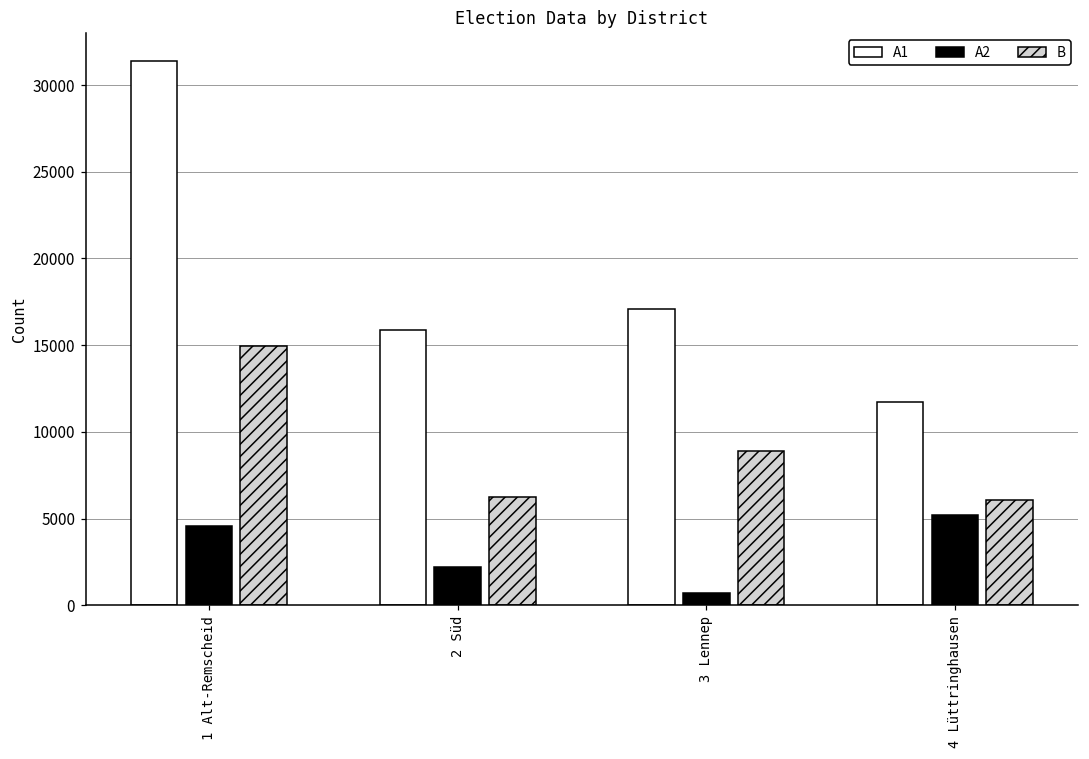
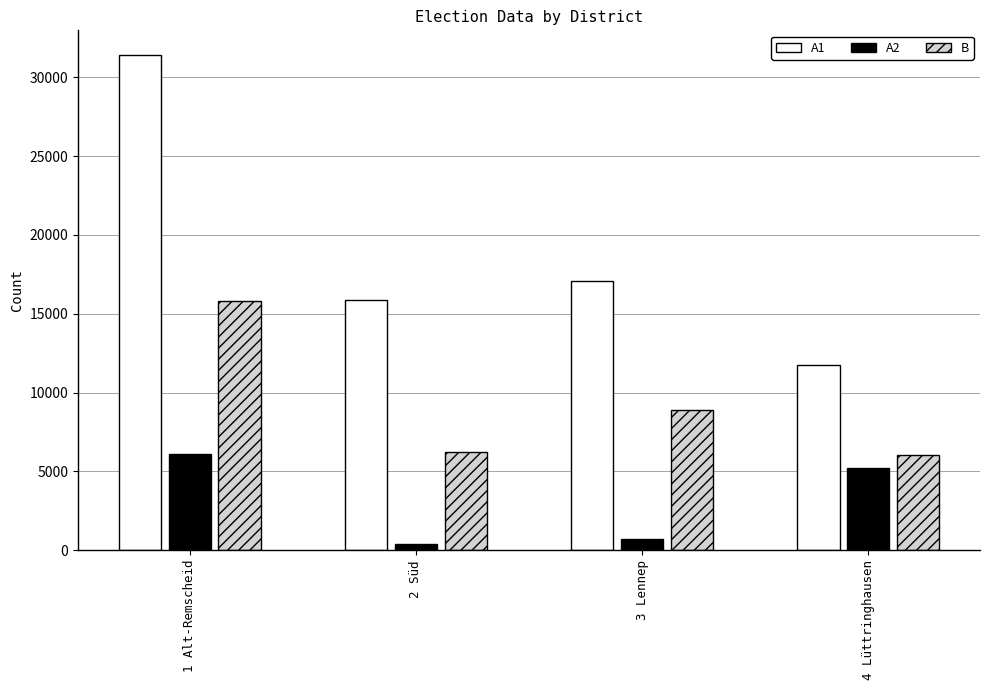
  {
    "A1": {
      "1 Alt-Remscheid": 31400,
      "2 Süd": 15900,
      "3 Lennep": 17100,
      "4 Lüttringhausen": 11700
    },
    "A2": {
-     "1 Alt-Remscheid": 4600,
-     "2 Süd": 2200,
+     "1 Alt-Remscheid": 6100,
+     "2 Süd": 400,
      "3 Lennep": 700,
      "4 Lüttringhausen": 5200
    },
    "B": {
-     "1 Alt-Remscheid": 14900,
+     "1 Alt-Remscheid": 15800,
      "2 Süd": 6200,
      "3 Lennep": 8900,
      "4 Lüttringhausen": 6100
    }
  }
